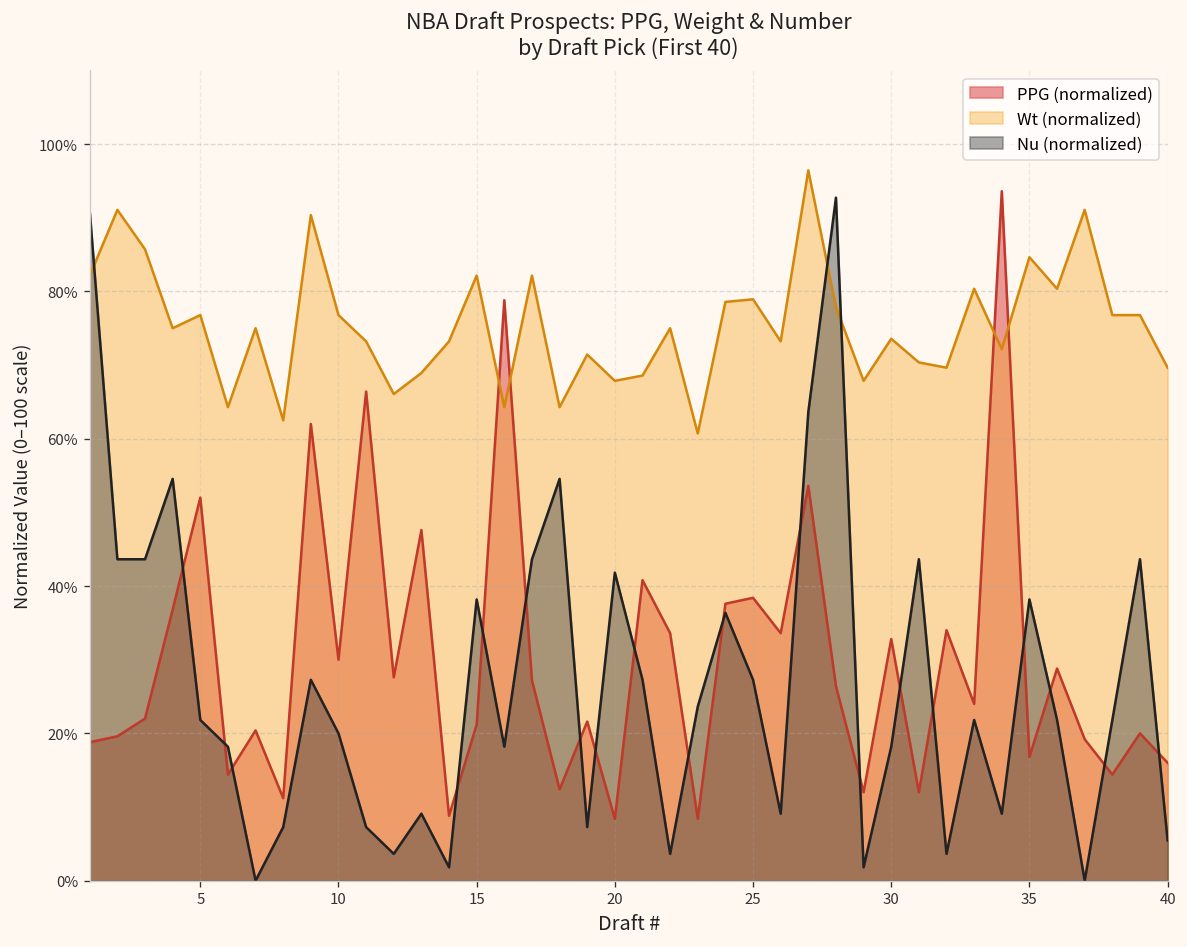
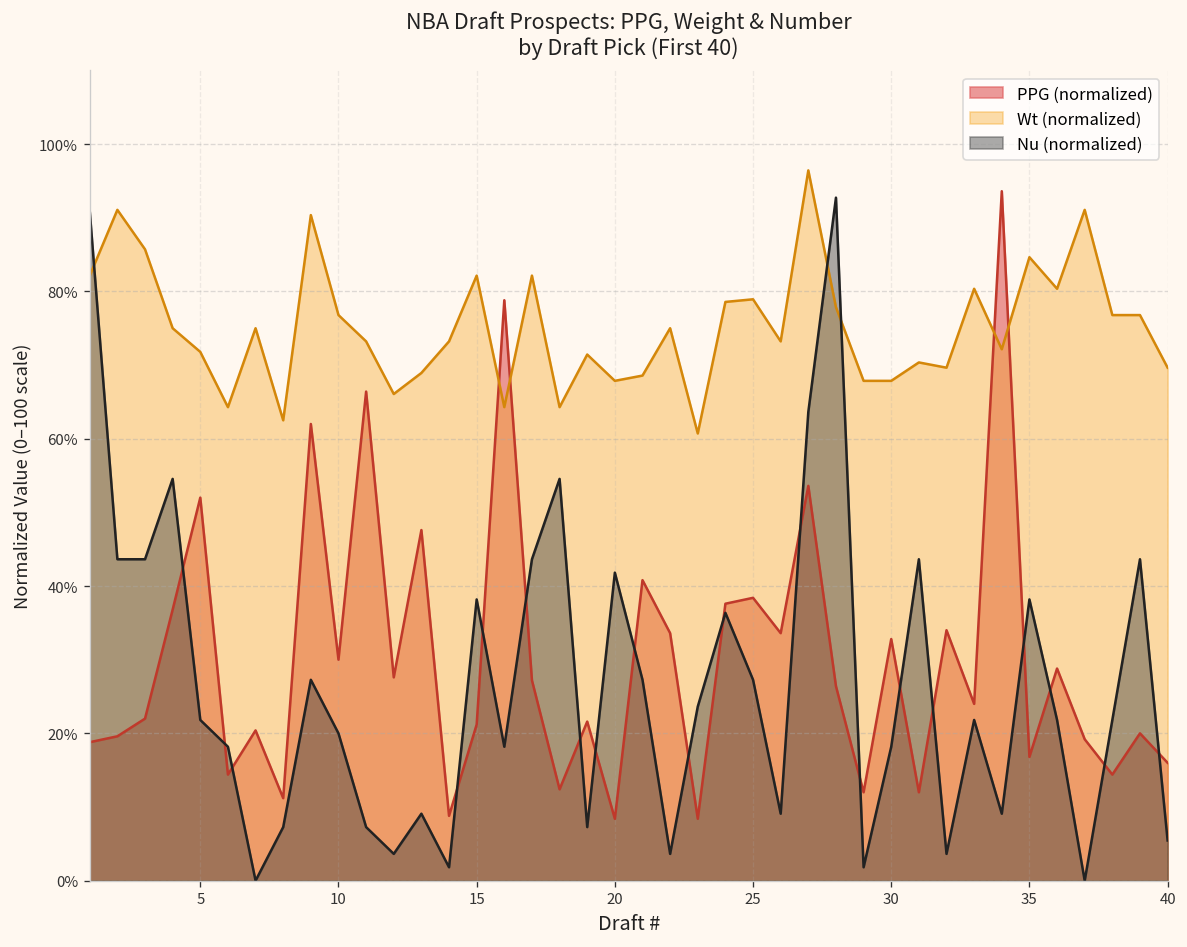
  {
    "PPG (normalized)": {
      "5": "52%",
      "10": "30%",
      "15": "21%",
      "20": "8%",
      "25": "38%",
      "30": "33%",
      "35": "17%",
      "40": "16%"
    },
    "Wt (normalized)": {
-     "5": "77%",
+     "5": "72%",
      "10": "77%",
      "15": "82%",
      "20": "68%",
      "25": "79%",
-     "30": "74%",
+     "30": "68%",
      "35": "85%",
      "40": "70%"
    },
    "Nu (normalized)": {
      "5": "22%",
      "10": "20%",
      "15": "38%",
      "20": "42%",
      "25": "27%",
      "30": "18%",
      "35": "38%",
      "40": "5%"
    }
  }
